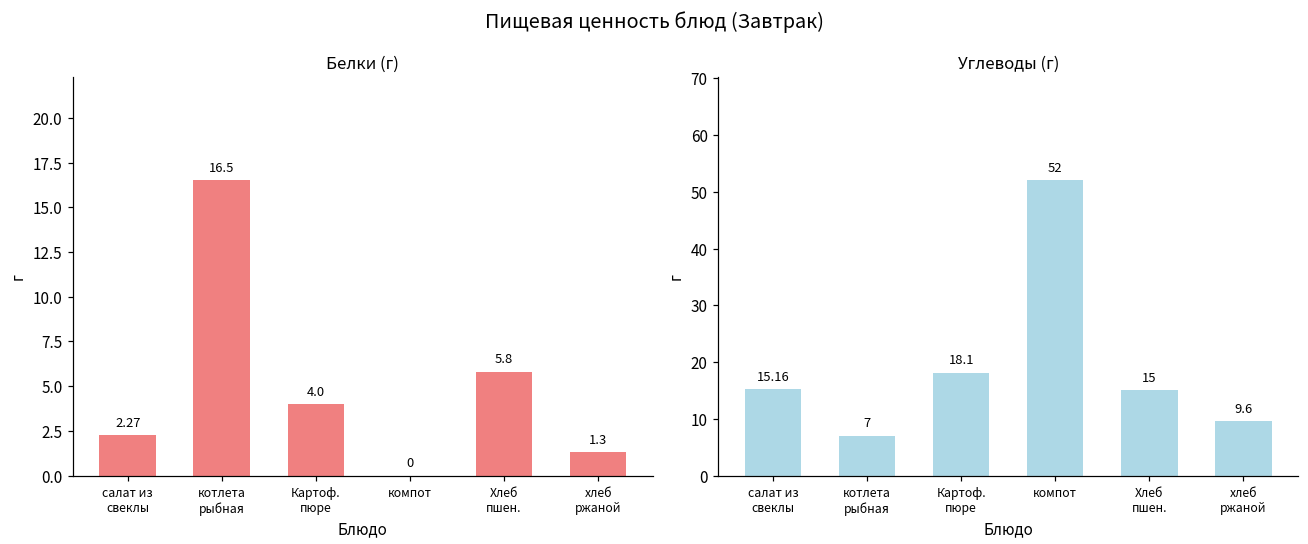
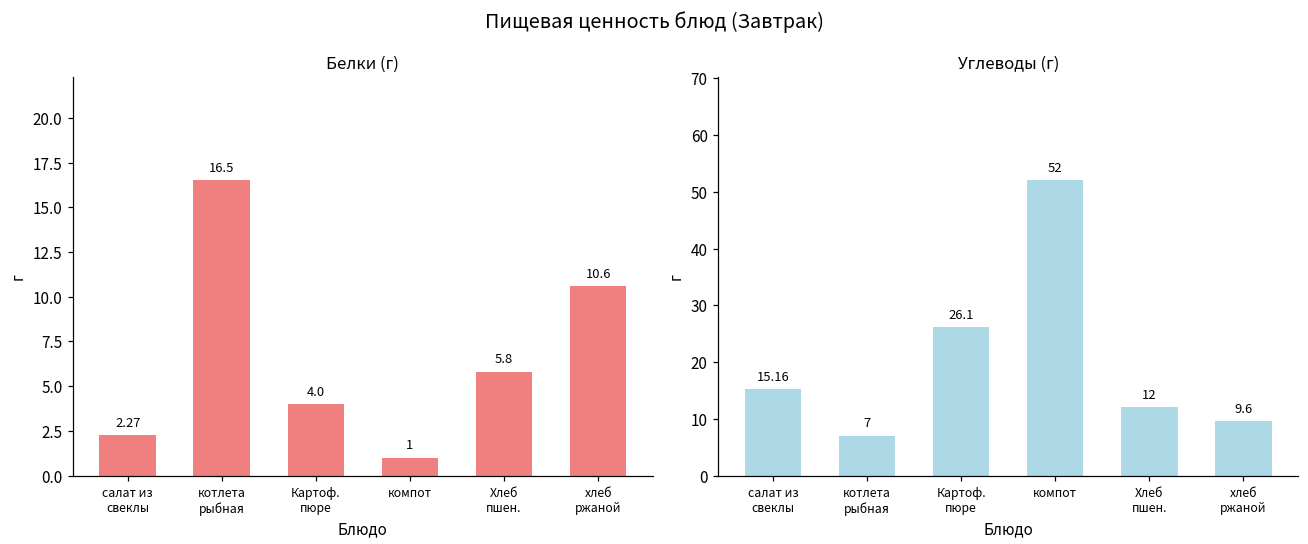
  {
    "Белки (г)": {
      "салат из свеклы": 2.27,
      "котлета рыбная": 16.5,
      "Картоф. пюре": 4.0,
-     "компот": 0,
+     "компот": 1,
      "Хлеб пшен.": 5.8,
-     "хлеб ржаной": 1.3
+     "хлеб ржаной": 10.6
    },
    "Углеводы (г)": {
      "салат из свеклы": 15.16,
      "котлета рыбная": 7,
-     "Картоф. пюре": 18.1,
+     "Картоф. пюре": 26.1,
      "компот": 52,
-     "Хлеб пшен.": 15,
+     "Хлеб пшен.": 12,
      "хлеб ржаной": 9.6
    }
  }
